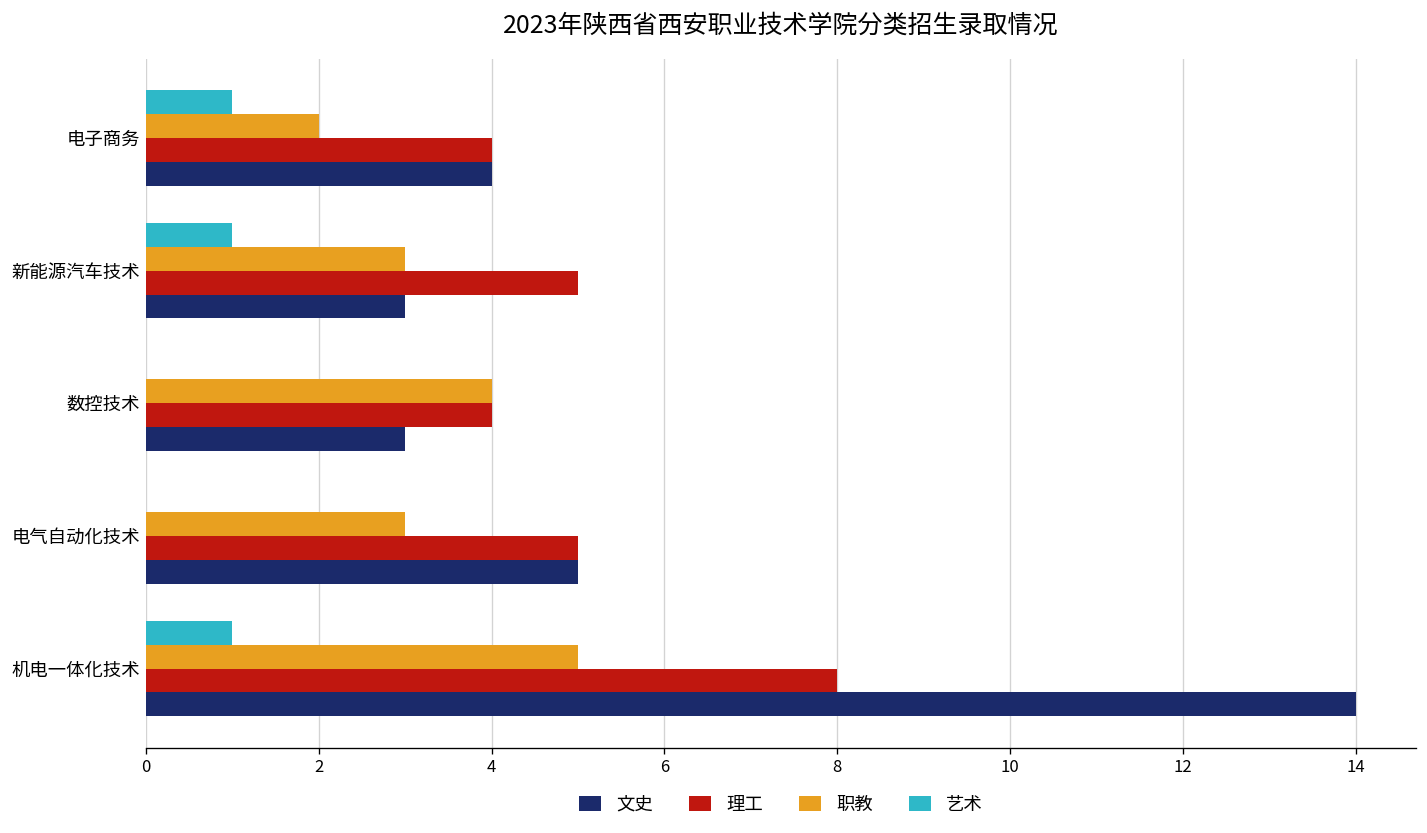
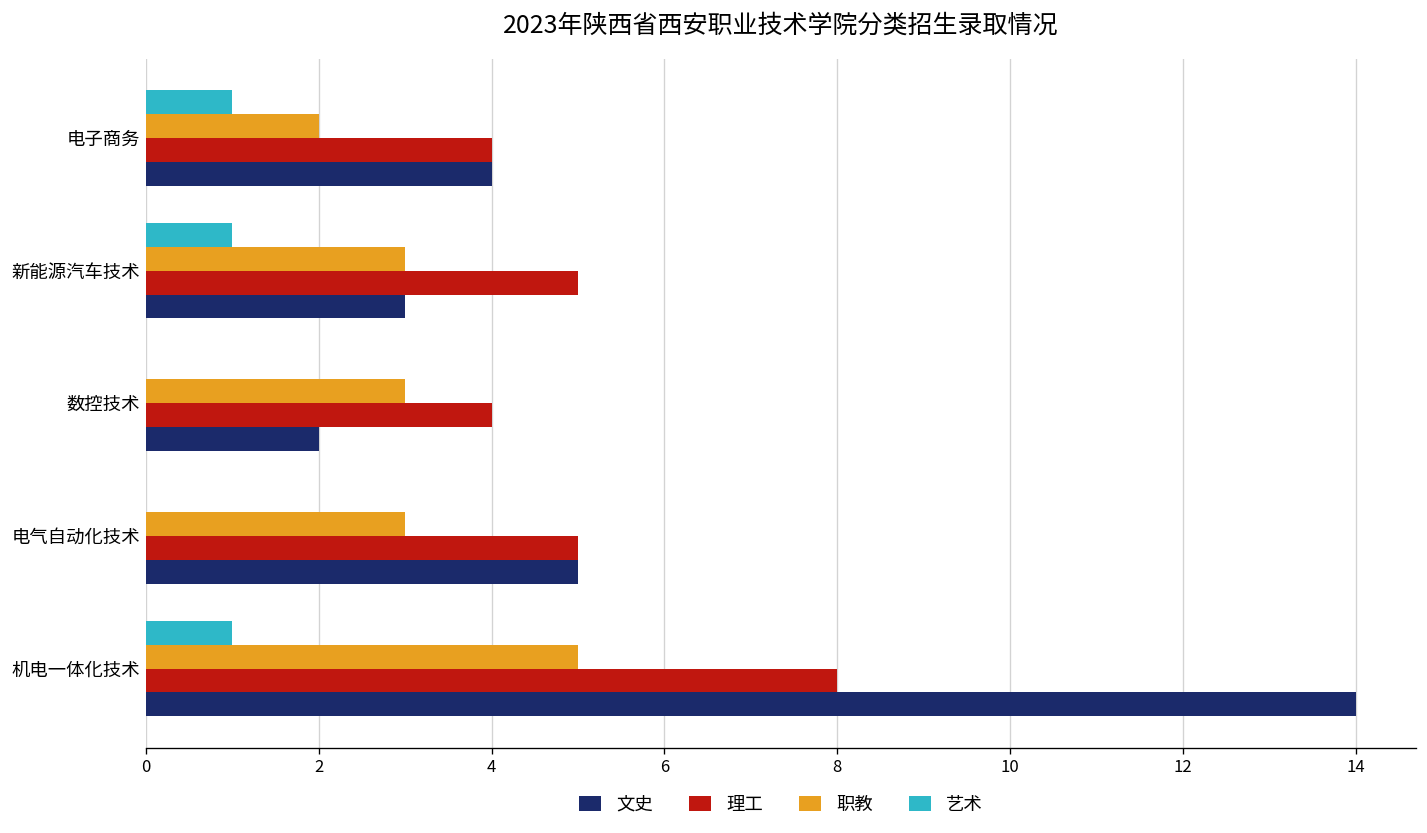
  {
    "文史": {
      "电子商务": 4,
      "新能源汽车技术": 3,
-     "数控技术": 3,
+     "数控技术": 2,
      "电气自动化技术": 5,
      "机电一体化技术": 14
    },
    "理工": {
      "电子商务": 4,
      "新能源汽车技术": 5,
      "数控技术": 4,
      "电气自动化技术": 5,
      "机电一体化技术": 8
    },
    "职教": {
      "电子商务": 2,
      "新能源汽车技术": 3,
-     "数控技术": 4,
+     "数控技术": 3,
      "电气自动化技术": 3,
      "机电一体化技术": 5
    },
    "艺术": {
      "电子商务": 1,
      "新能源汽车技术": 1,
      "数控技术": 0,
      "电气自动化技术": 0,
      "机电一体化技术": 1
    }
  }
